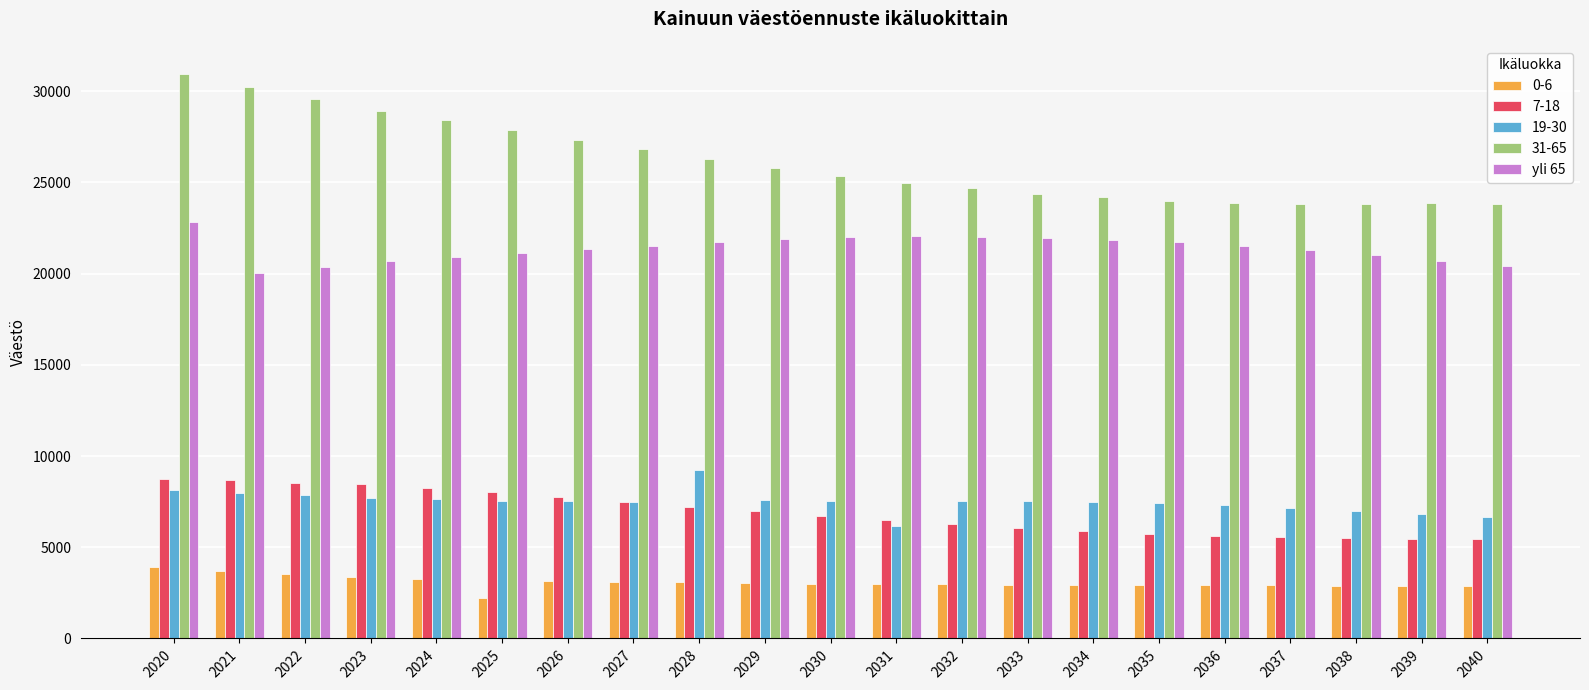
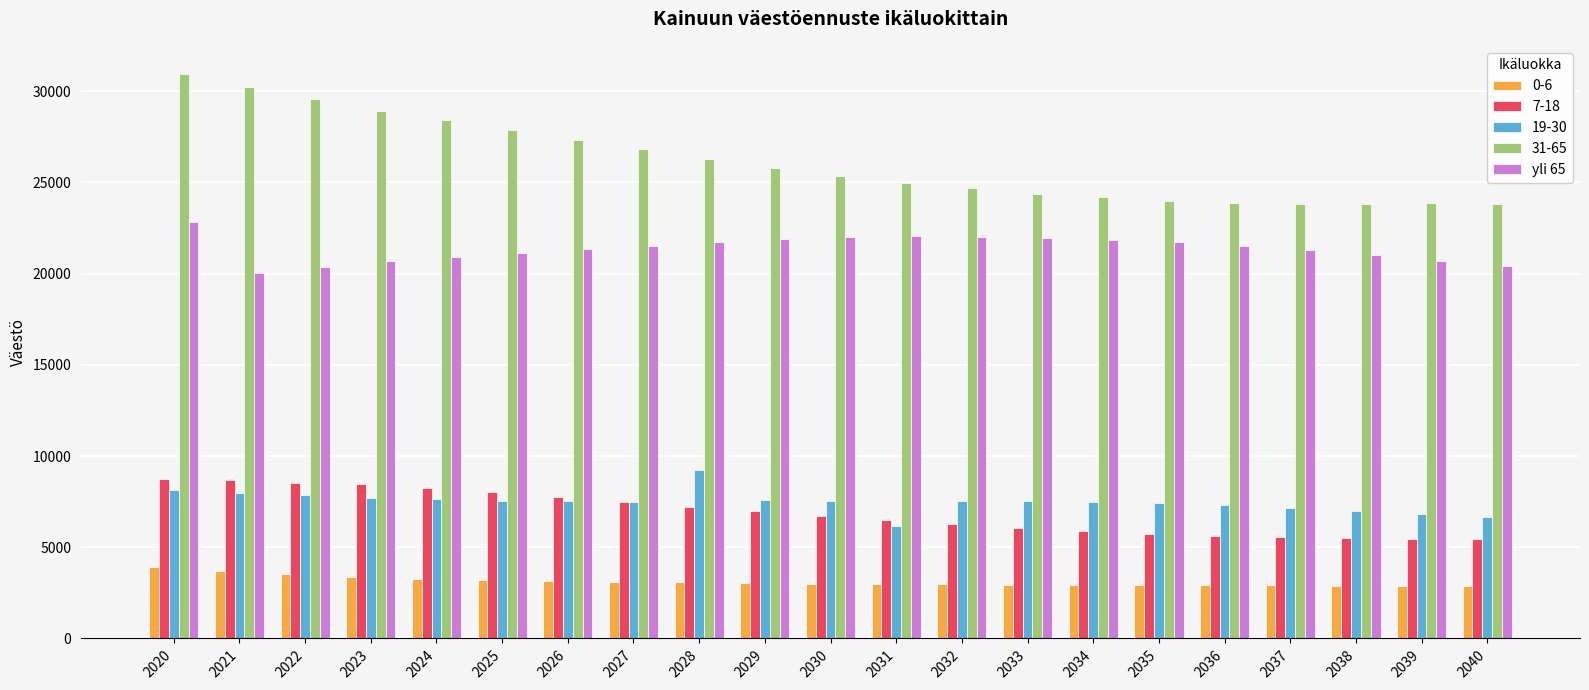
  {
    "0-6": {
      "2020": 3900,
      "2021": 3700,
      "2022": 3500,
      "2023": 3400,
      "2024": 3300,
-     "2025": 2200,
+     "2025": 3200,
      "2026": 3200,
      "2027": 3100,
      "2028": 3100,
      "2029": 3000,
      "2030": 3000,
      "2031": 3000,
      "2032": 3000,
      "2033": 2900,
      "2034": 2900,
      "2035": 2900,
      "2036": 2900,
      "2037": 2900,
      "2038": 2900,
      "2039": 2900,
      "2040": 2900
    },
    "7-18": {
      "2020": 8700,
      "2021": 8700,
      "2022": 8500,
      "2023": 8500,
      "2024": 8200,
      "2025": 8000,
      "2026": 7800,
      "2027": 7500,
      "2028": 7200,
      "2029": 7000,
      "2030": 6700,
      "2031": 6500,
      "2032": 6300,
      "2033": 6100,
      "2034": 5900,
      "2035": 5700,
      "2036": 5600,
      "2037": 5600,
      "2038": 5500,
      "2039": 5500,
      "2040": 5400
    },
    "19-30": {
      "2020": 8100,
      "2021": 7900,
      "2022": 7800,
      "2023": 7700,
      "2024": 7600,
      "2025": 7500,
      "2026": 7500,
      "2027": 7500,
      "2028": 9200,
      "2029": 7600,
      "2030": 7600,
      "2031": 6200,
      "2032": 7600,
      "2033": 7600,
      "2034": 7500,
      "2035": 7400,
      "2036": 7300,
      "2037": 7100,
      "2038": 7000,
      "2039": 6800,
      "2040": 6600
    },
    "31-65": {
      "2020": 30900,
      "2021": 30300,
      "2022": 29600,
      "2023": 28900,
      "2024": 28400,
      "2025": 27900,
      "2026": 27300,
      "2027": 26800,
      "2028": 26300,
      "2029": 25800,
      "2030": 25400,
      "2031": 25000,
      "2032": 24700,
      "2033": 24400,
      "2034": 24200,
      "2035": 24000,
      "2036": 23900,
      "2037": 23800,
      "2038": 23800,
      "2039": 23800,
      "2040": 23800
    },
    "yli 65": {
      "2020": 22900,
      "2021": 20000,
      "2022": 20400,
      "2023": 20700,
      "2024": 20900,
      "2025": 21100,
      "2026": 21400,
      "2027": 21500,
      "2028": 21700,
      "2029": 21900,
      "2030": 22000,
      "2031": 22100,
      "2032": 22000,
      "2033": 22000,
      "2034": 21900,
      "2035": 21700,
      "2036": 21500,
      "2037": 21300,
      "2038": 21000,
      "2039": 20700,
      "2040": 20400
    }
  }
